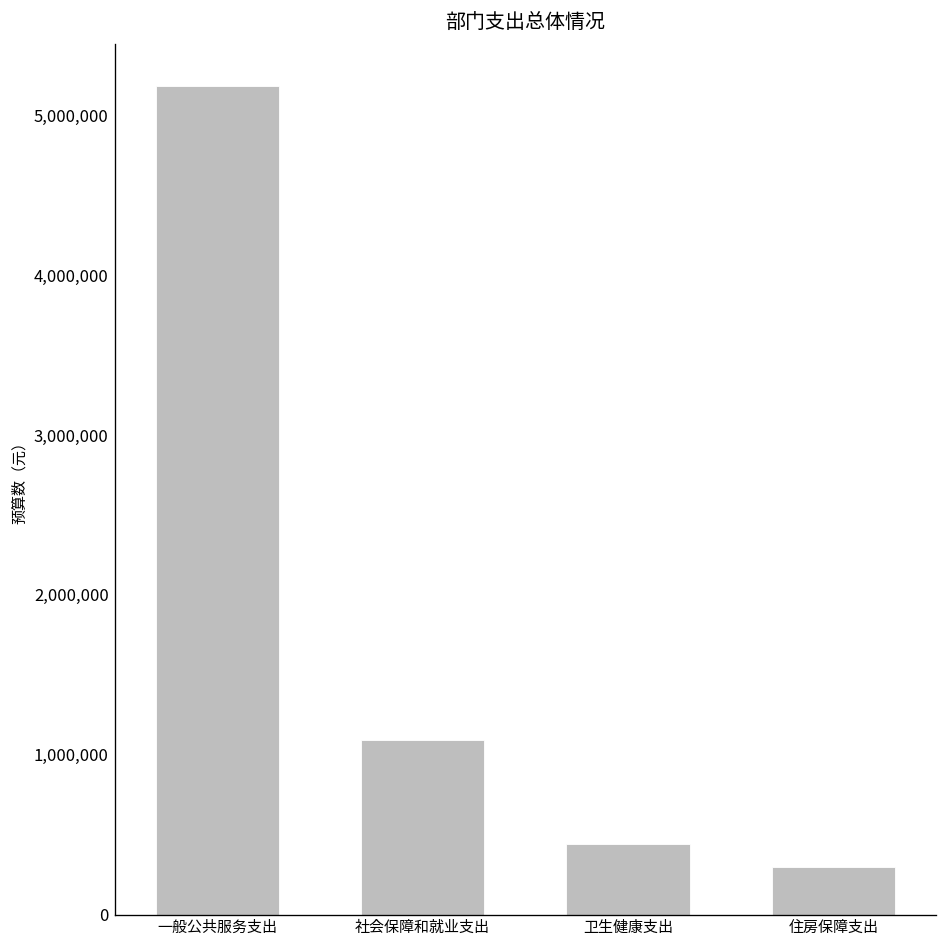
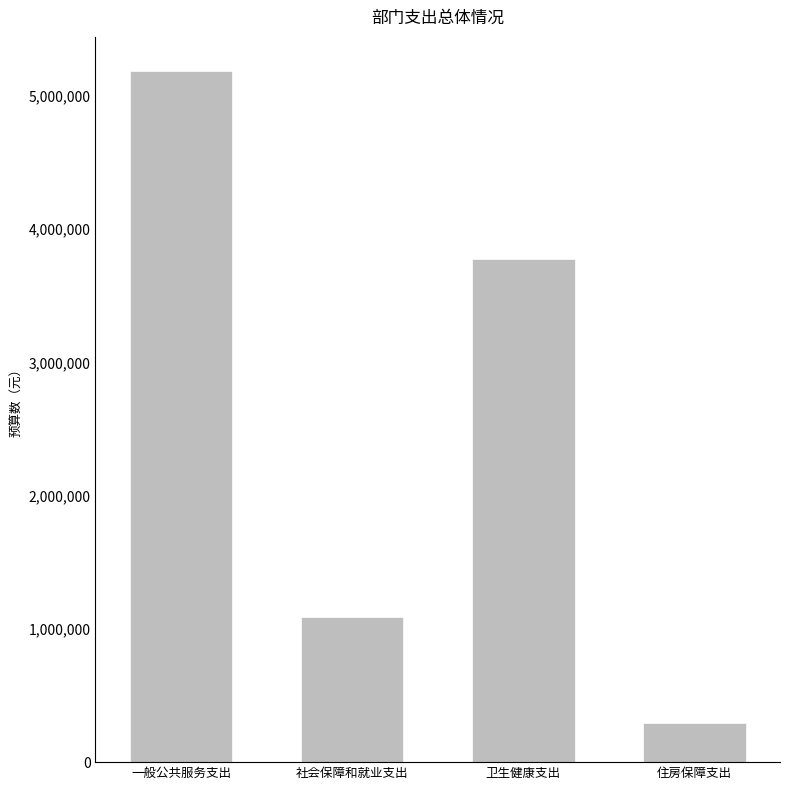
  {
    "一般公共服务支出": "5,180,000",
    "社会保障和就业支出": "1,090,000",
-   "卫生健康支出": "440,000",
+   "卫生健康支出": "3,780,000",
    "住房保障支出": "300,000"
  }
